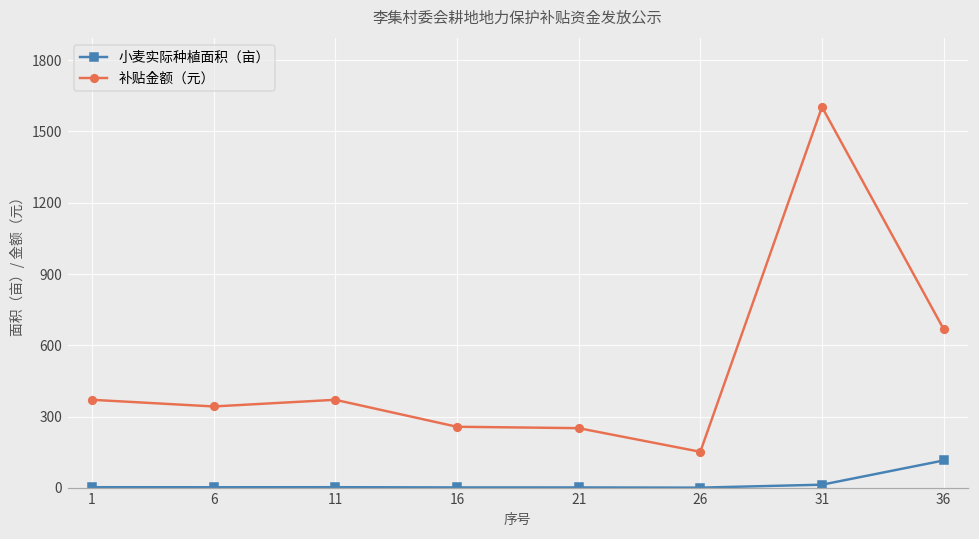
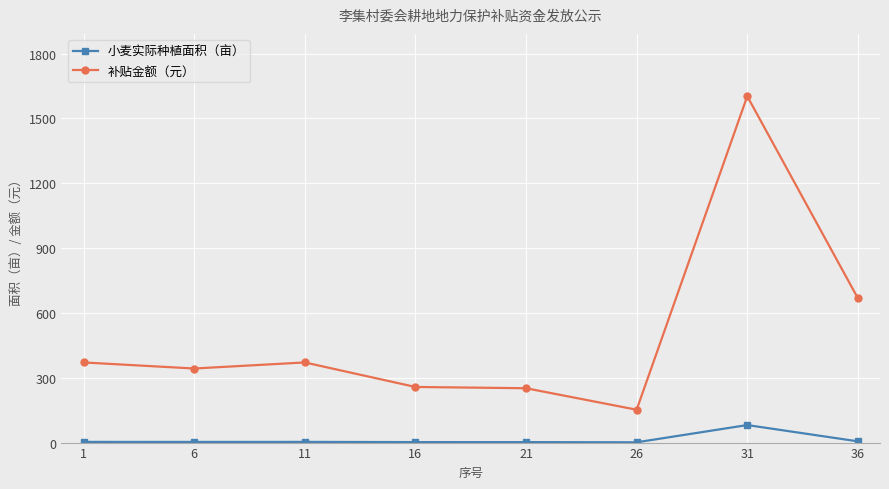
  {
    "小麦实际种植面积（亩）": {
      "1": 0,
      "6": 0,
      "11": 0,
      "16": 0,
      "21": 0,
      "26": 0,
-     "31": 10,
-     "36": 120
+     "31": 80,
+     "36": 10
    },
    "补贴金额（元）": {
      "1": 370,
      "6": 340,
      "11": 370,
      "16": 260,
      "21": 250,
      "26": 150,
      "31": 1600,
      "36": 670
    }
  }
